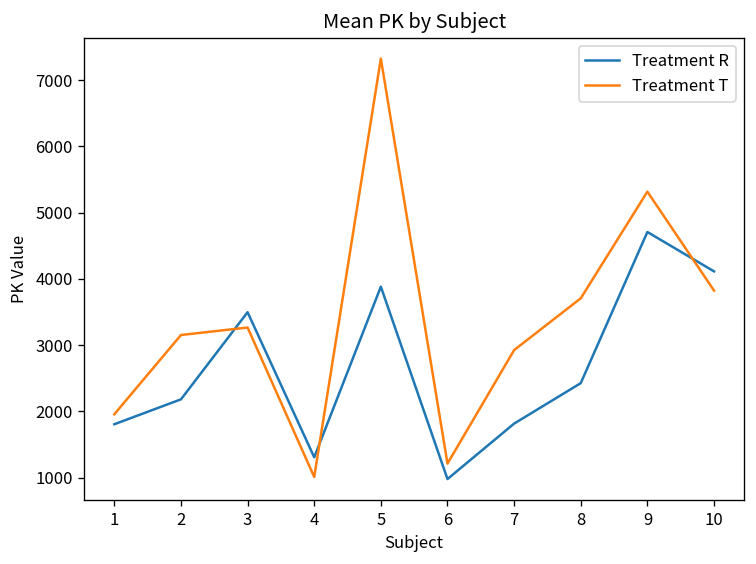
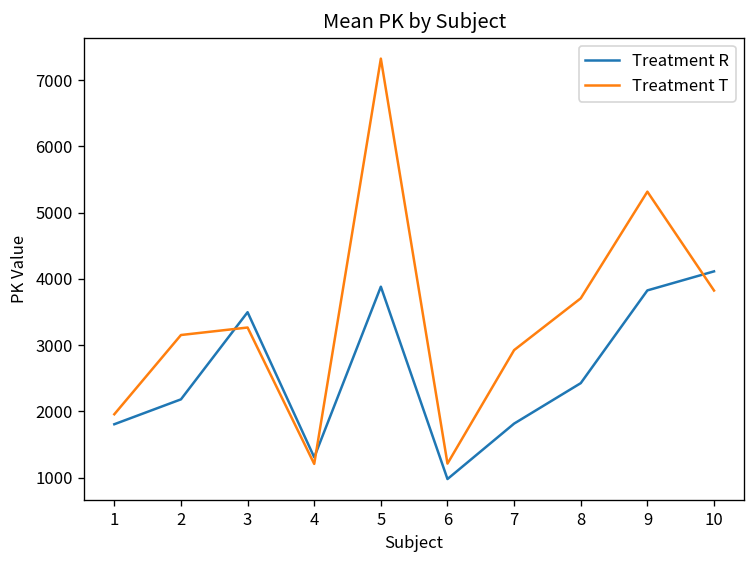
  {
    "Treatment R": {
      "1": 1800,
      "2": 2200,
      "3": 3500,
      "4": 1300,
      "5": 3900,
      "6": 1000,
      "7": 1800,
      "8": 2400,
-     "9": 4700,
+     "9": 3800,
      "10": 4100
    },
    "Treatment T": {
      "1": 2000,
      "2": 3200,
      "3": 3300,
-     "4": 1000,
+     "4": 1200,
      "5": 7300,
      "6": 1200,
      "7": 2900,
      "8": 3700,
      "9": 5300,
      "10": 3800
    }
  }
